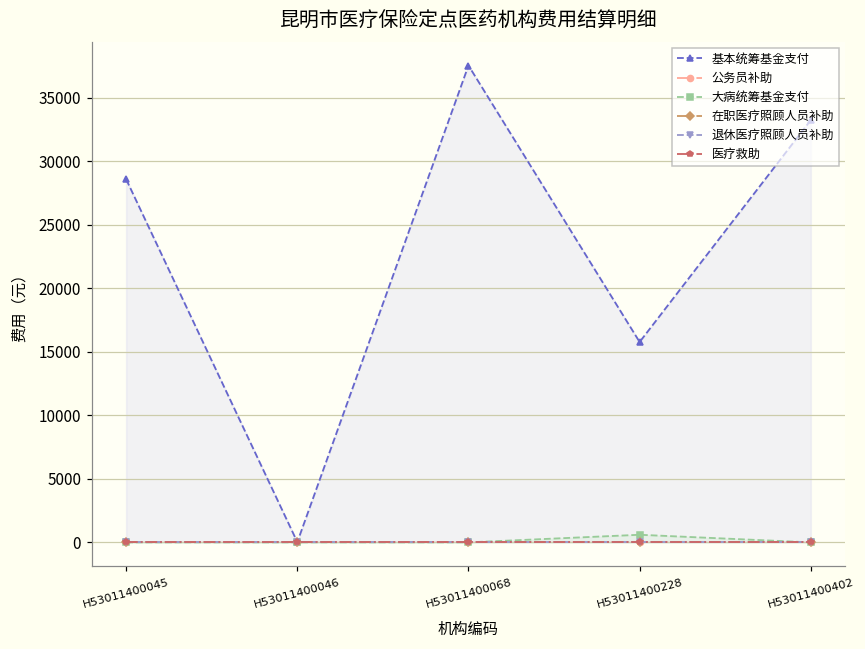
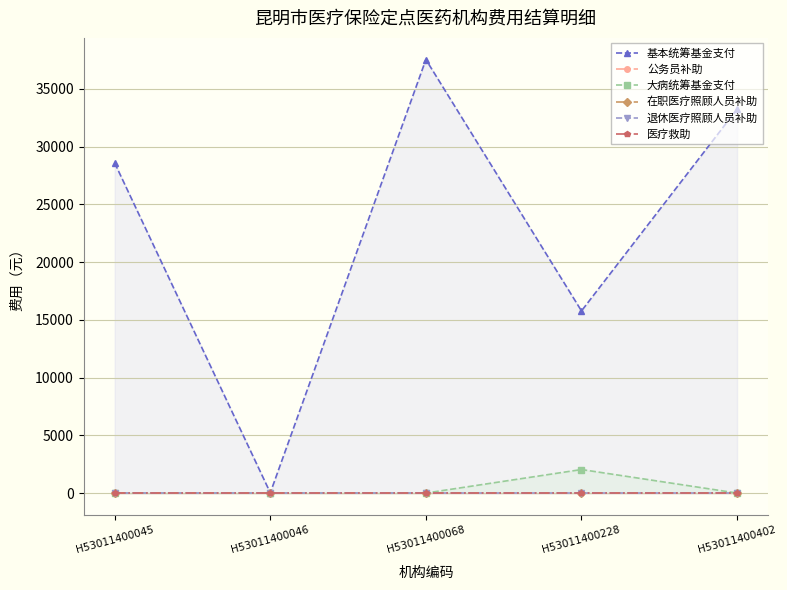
  {
    "基本统筹基金支付": {
      "H53011400045": 28600,
      "H53011400068": 37500,
      "H53011400228": 15800
    },
    "医疗救助": {
      "H53011400228": 0
    },
    "大病统筹基金支付": {
-     "H53011400228": 600
+     "H53011400228": 2000
    }
  }
